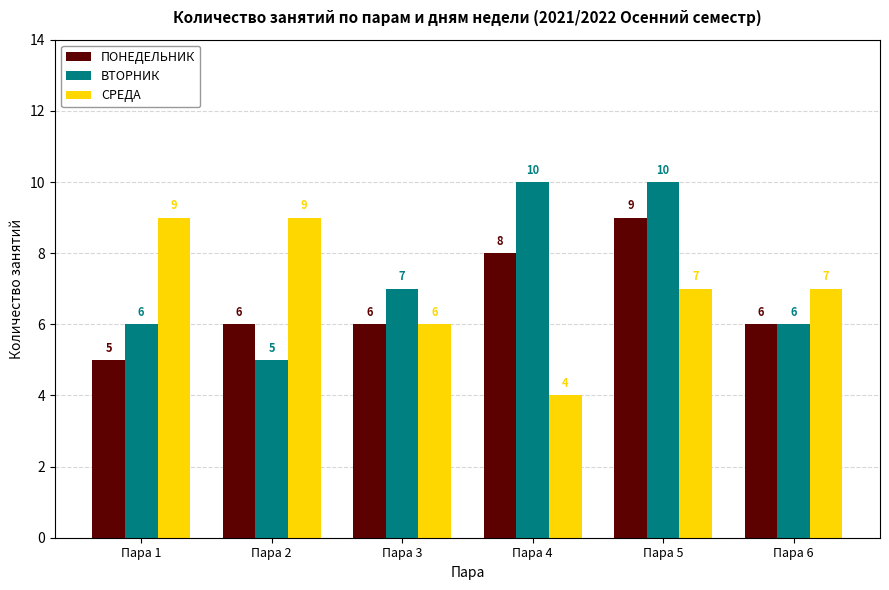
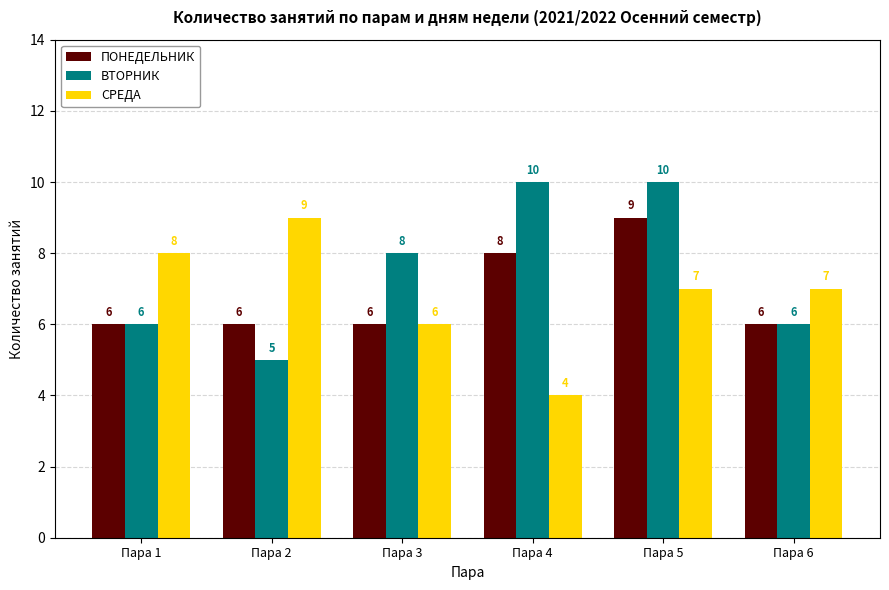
  {
    "ПОНЕДЕЛЬНИК": {
-     "Пара 1": 5,
+     "Пара 1": 6,
      "Пара 2": 6,
      "Пара 3": 6,
      "Пара 4": 8,
      "Пара 5": 9,
      "Пара 6": 6
    },
    "ВТОPНИК": {
      "Пара 1": 6,
      "Пара 2": 5,
-     "Пара 3": 7,
+     "Пара 3": 8,
      "Пара 4": 10,
      "Пара 5": 10,
      "Пара 6": 6
    },
    "СPЕДА": {
-     "Пара 1": 9,
+     "Пара 1": 8,
      "Пара 2": 9,
      "Пара 3": 6,
      "Пара 4": 4,
      "Пара 5": 7,
      "Пара 6": 7
    }
  }
